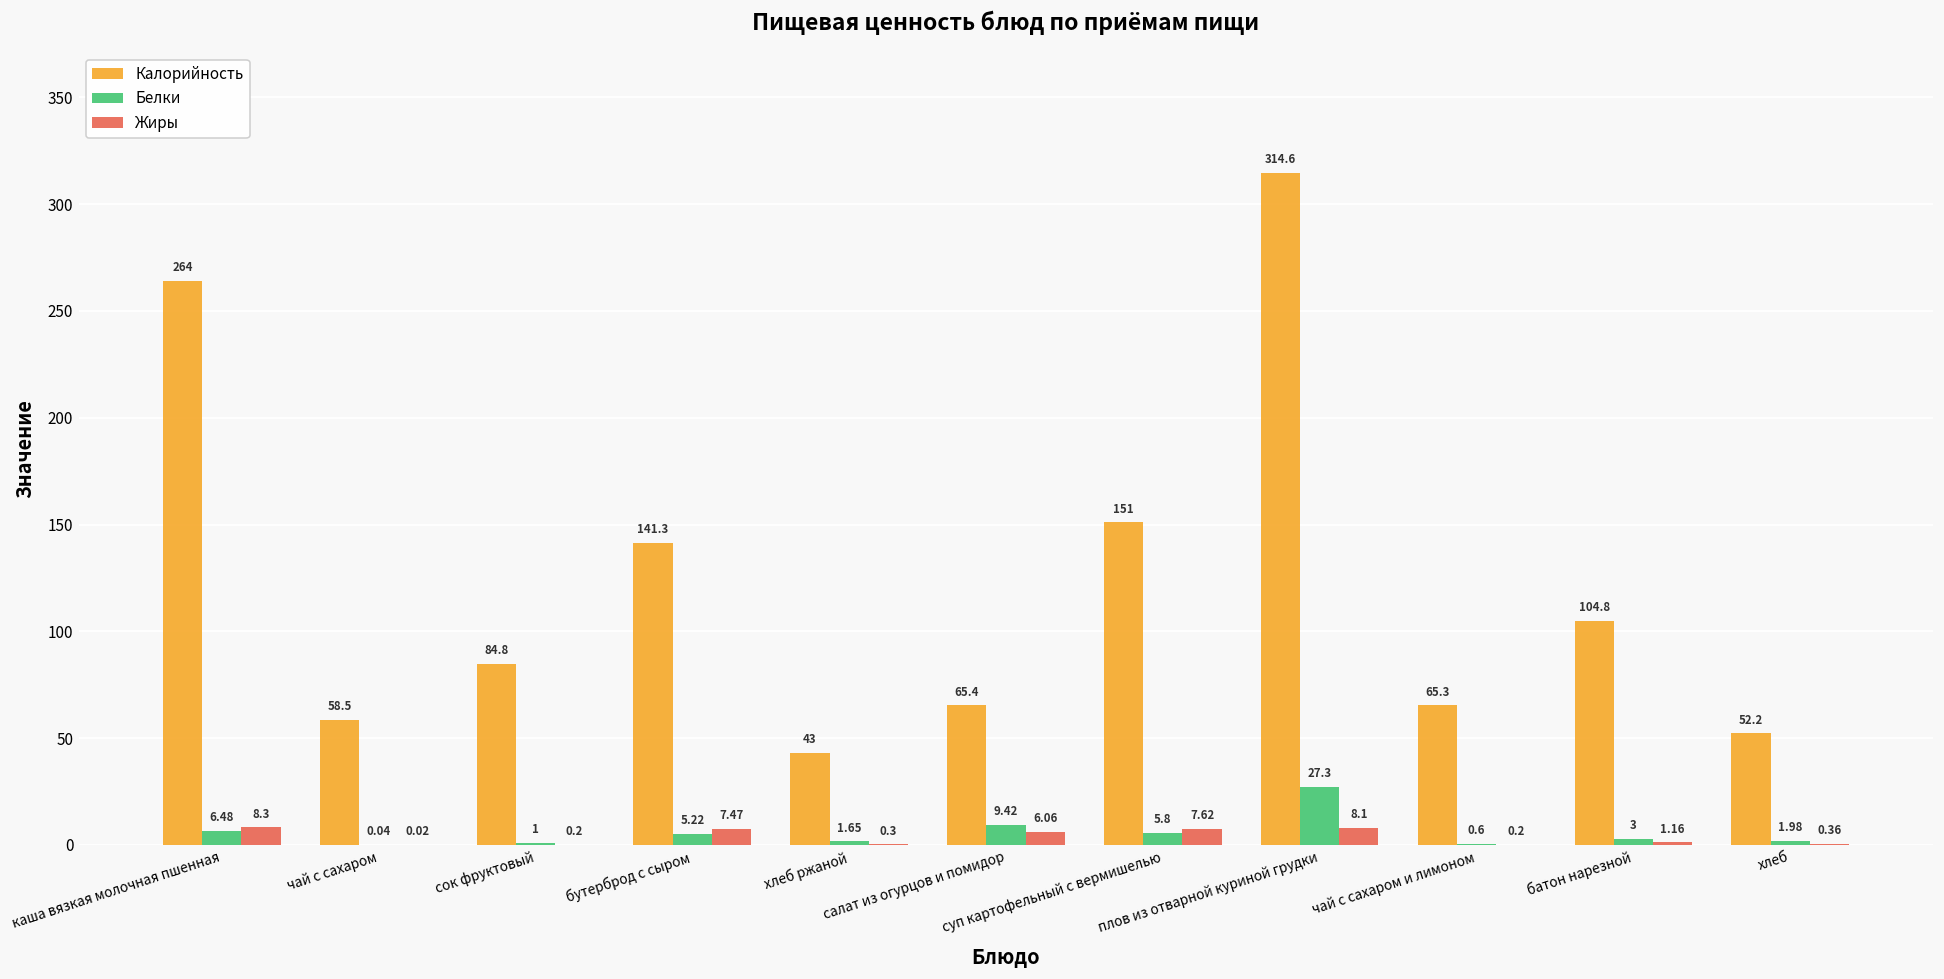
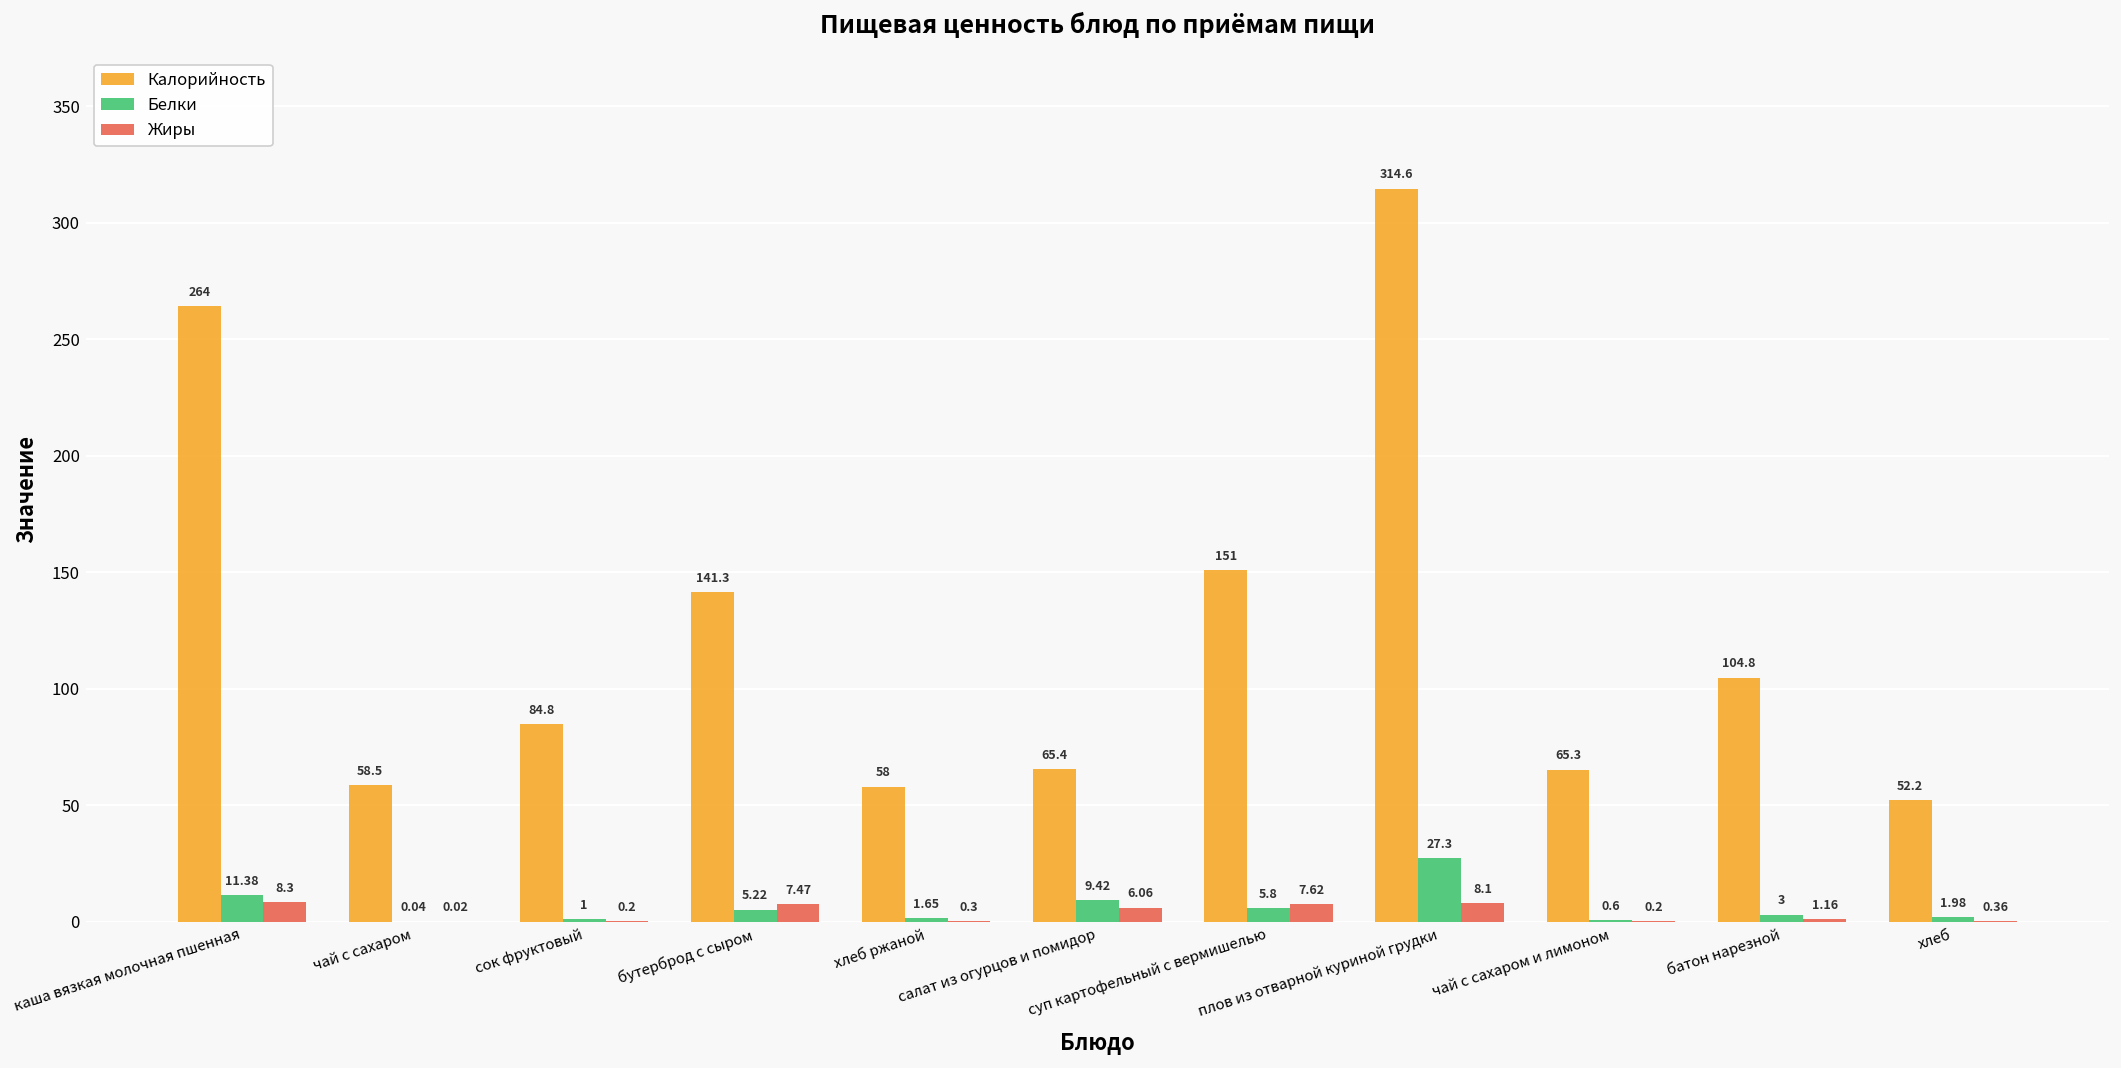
  {
    "Калорийность": {
      "каша вязкая молочная пшенная": 264,
      "чай с сахаром": 58.5,
      "сок фруктовый": 84.8,
      "бутерброд с сыром": 141.3,
-     "хлеб ржаной": 43,
+     "хлеб ржаной": 58,
      "салат из огурцов и помидор": 65.4,
      "суп картофельный с вермишелью": 151,
      "плов из отварной куриной грудки": 314.6,
      "чай с сахаром и лимоном": 65.3,
      "батон нарезной": 104.8,
      "хлеб": 52.2
    },
    "Белки": {
-     "каша вязкая молочная пшенная": 6.48,
+     "каша вязкая молочная пшенная": 11.38,
      "чай с сахаром": 0.04,
      "сок фруктовый": 1,
      "бутерброд с сыром": 5.22,
      "хлеб ржаной": 1.65,
      "салат из огурцов и помидор": 9.42,
      "суп картофельный с вермишелью": 5.8,
      "плов из отварной куриной грудки": 27.3,
      "чай с сахаром и лимоном": 0.6,
      "батон нарезной": 3,
      "хлеб": 1.98
    },
    "Жиры": {
      "каша вязкая молочная пшенная": 8.3,
      "чай с сахаром": 0.02,
      "сок фруктовый": 0.2,
      "бутерброд с сыром": 7.47,
      "хлеб ржаной": 0.3,
      "салат из огурцов и помидор": 6.06,
      "суп картофельный с вермишелью": 7.62,
      "плов из отварной куриной грудки": 8.1,
      "чай с сахаром и лимоном": 0.2,
      "батон нарезной": 1.16,
      "хлеб": 0.36
    }
  }
